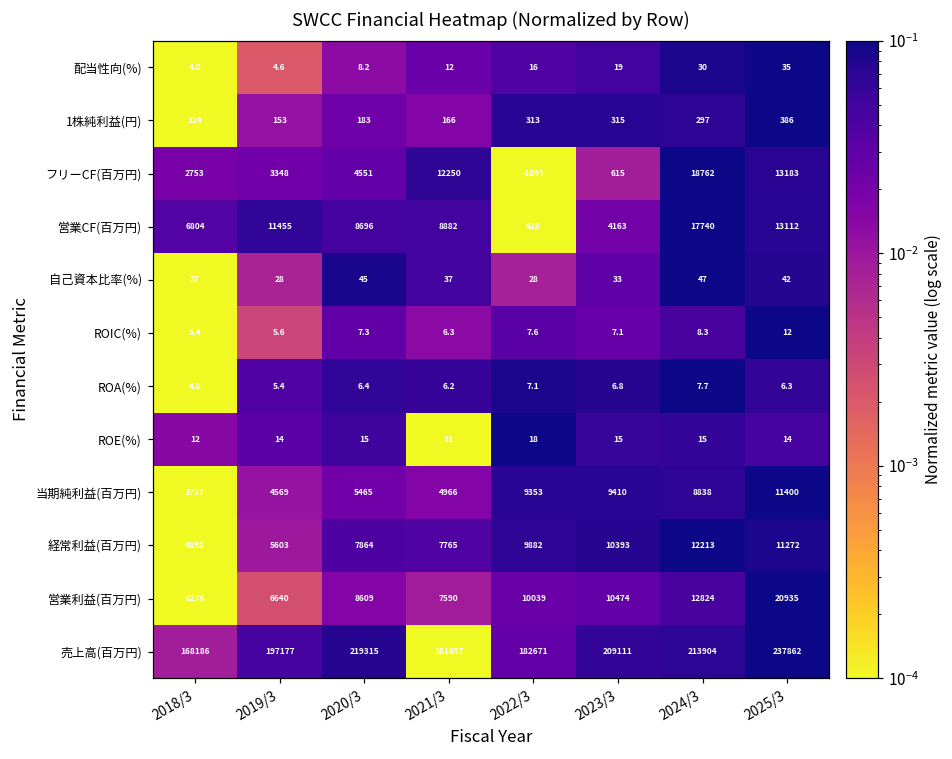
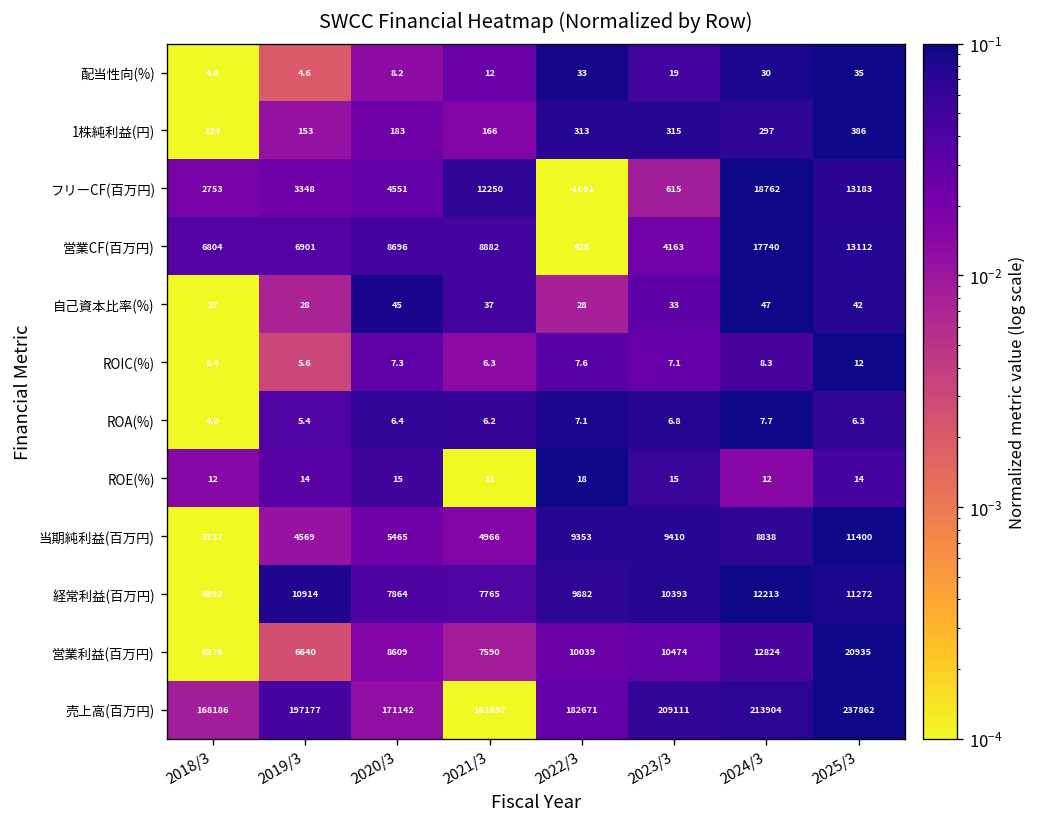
  {
    "配当性向(%)": {
      "2018/3": 4.0,
      "2019/3": 4.6,
      "2020/3": 8.2,
      "2021/3": 12,
-     "2022/3": 16,
+     "2022/3": 33,
      "2023/3": 19,
      "2024/3": 30,
      "2025/3": 35
    },
    "1株純利益(円)": {
      "2018/3": 124,
      "2019/3": 153,
      "2020/3": 183,
      "2021/3": 166,
      "2022/3": 313,
      "2023/3": 315,
      "2024/3": 297,
      "2025/3": 386
    },
    "フリーCF(百万円)": {
      "2018/3": 2753,
      "2019/3": 3348,
      "2020/3": 4551,
      "2021/3": 12250,
      "2022/3": -1091,
      "2023/3": 615,
      "2024/3": 18762,
      "2025/3": 13183
    },
    "営業CF(百万円)": {
      "2018/3": 6804,
-     "2019/3": 11455,
+     "2019/3": 6901,
      "2020/3": 8696,
      "2021/3": 8882,
      "2022/3": 428,
      "2023/3": 4163,
      "2024/3": 17740,
      "2025/3": 13112
    },
    "自己資本比率(%)": {
      "2018/3": 27,
      "2019/3": 28,
      "2020/3": 45,
      "2021/3": 37,
      "2022/3": 28,
      "2023/3": 33,
      "2024/3": 47,
      "2025/3": 42
    },
    "ROIC(%)": {
      "2018/3": 5.4,
      "2019/3": 5.6,
      "2020/3": 7.3,
      "2021/3": 6.3,
      "2022/3": 7.6,
      "2023/3": 7.1,
      "2024/3": 8.3,
      "2025/3": 12
    },
    "ROA(%)": {
      "2018/3": 4.0,
      "2019/3": 5.4,
      "2020/3": 6.4,
      "2021/3": 6.2,
      "2022/3": 7.1,
      "2023/3": 6.8,
      "2024/3": 7.7,
      "2025/3": 6.3
    },
    "ROE(%)": {
      "2018/3": 12,
      "2019/3": 14,
      "2020/3": 15,
      "2021/3": 11,
      "2022/3": 18,
      "2023/3": 15,
-     "2024/3": 15,
+     "2024/3": 12,
      "2025/3": 14
    },
    "当期純利益(百万円)": {
      "2018/3": 3737,
      "2019/3": 4569,
      "2020/3": 5465,
      "2021/3": 4966,
      "2022/3": 9353,
      "2023/3": 9410,
      "2024/3": 8838,
      "2025/3": 11400
    },
    "経常利益(百万円)": {
      "2018/3": 4892,
-     "2019/3": 5603,
+     "2019/3": 10914,
      "2020/3": 7864,
      "2021/3": 7765,
      "2022/3": 9882,
      "2023/3": 10393,
      "2024/3": 12213,
      "2025/3": 11272
    },
    "営業利益(百万円)": {
      "2018/3": 6276,
      "2019/3": 6640,
      "2020/3": 8609,
      "2021/3": 7590,
      "2022/3": 10039,
      "2023/3": 10474,
      "2024/3": 12824,
      "2025/3": 20935
    },
    "売上高(百万円)": {
      "2018/3": 168186,
      "2019/3": 197177,
-     "2020/3": 219315,
+     "2020/3": 171142,
      "2021/3": 161697,
      "2022/3": 182671,
      "2023/3": 209111,
      "2024/3": 213904,
      "2025/3": 237862
    }
  }
